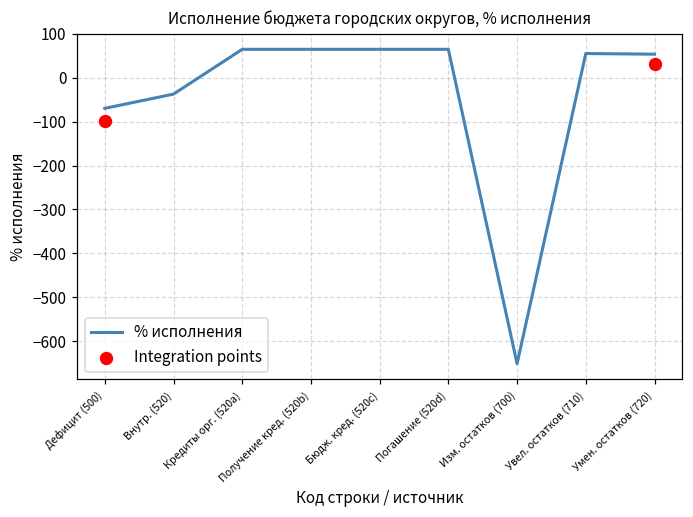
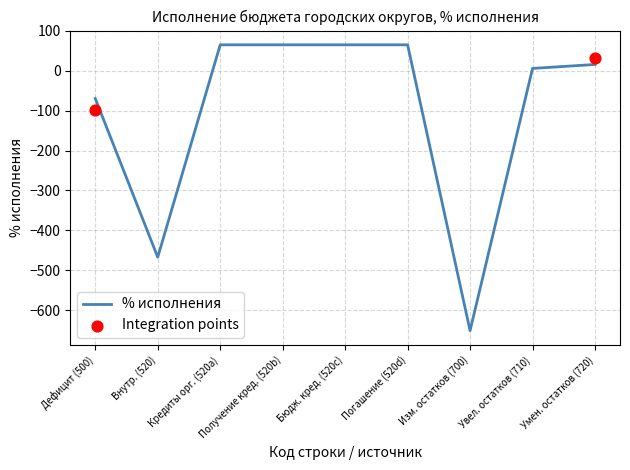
  {
    "% исполнения": {
      "Дефицит (500)": -70,
-     "Внутр. (520)": -40,
+     "Внутр. (520)": -470,
      "Кредиты орг. (520a)": 60,
      "Получение кред. (520b)": 60,
      "Бюдж. кред. (520c)": 60,
      "Погашение (520d)": 60,
      "Изм. остатков (700)": -650,
-     "Увел. остатков (710)": 60,
-     "Умен. остатков (720)": 50
+     "Увел. остатков (710)": 10,
+     "Умен. остатков (720)": 20
    }
  }
